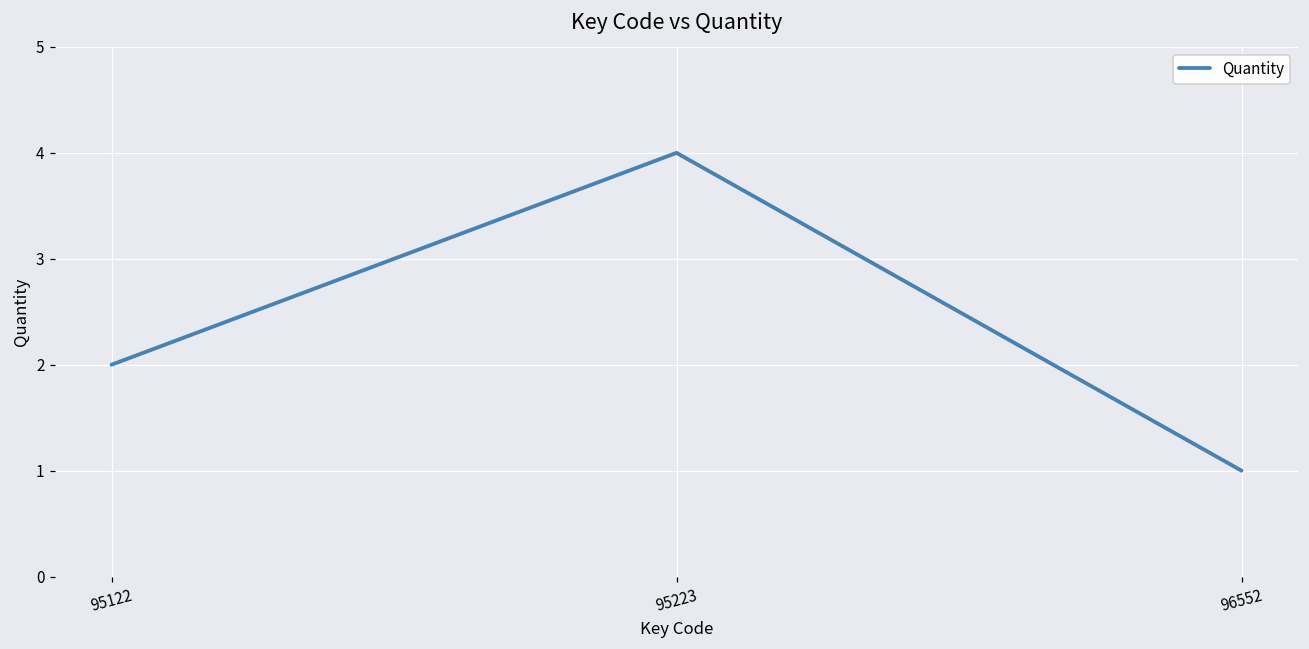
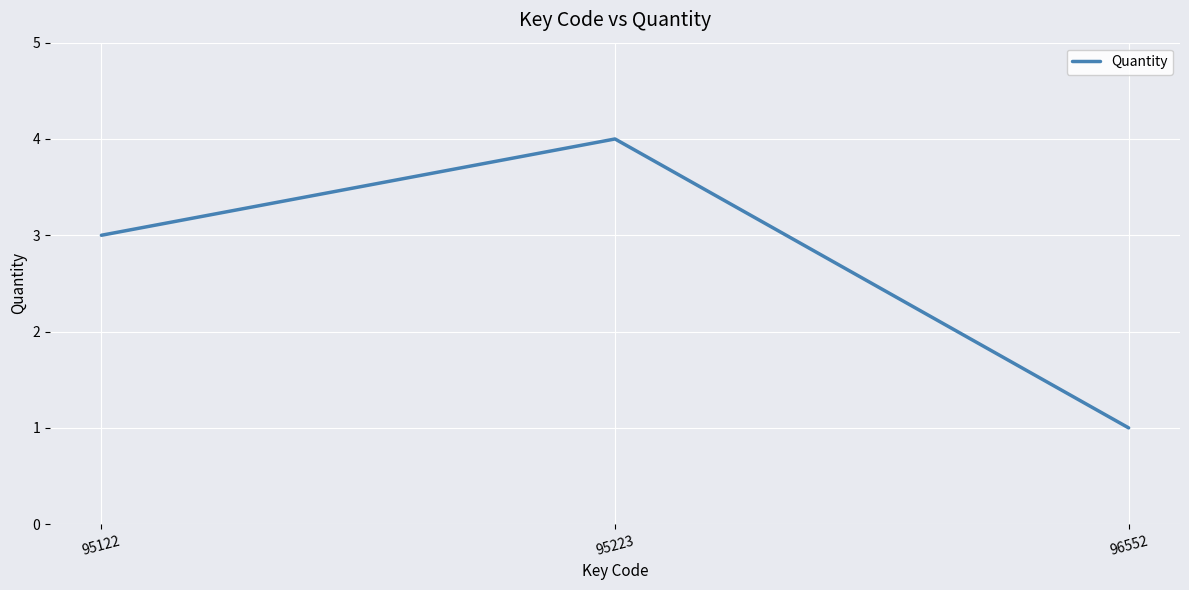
  {
-   "95122": 2,
+   "95122": 3,
    "95223": 4,
    "96552": 1
  }
